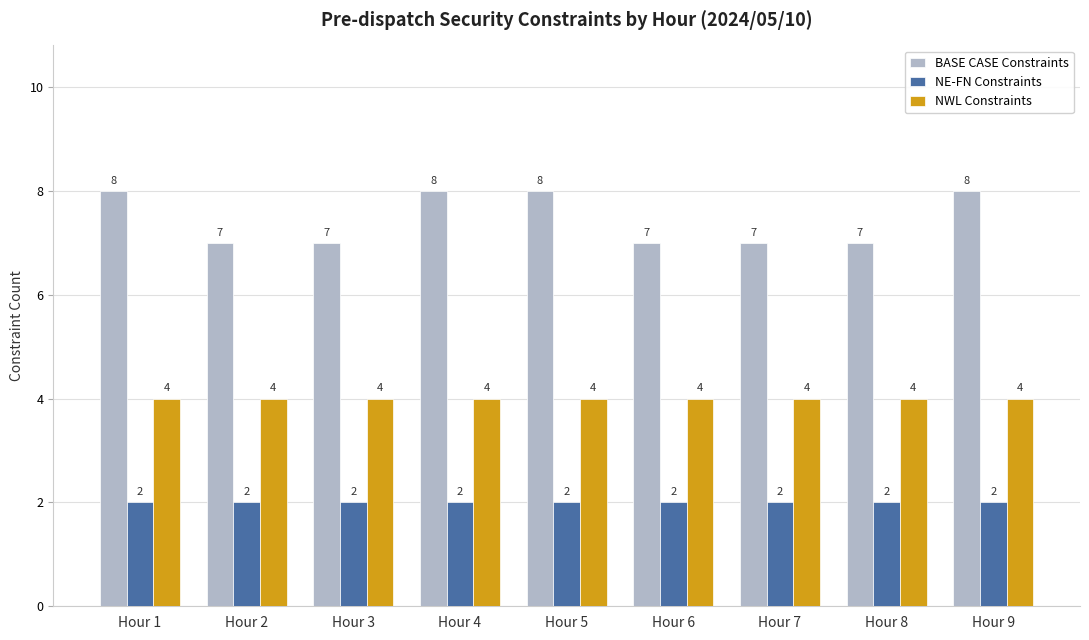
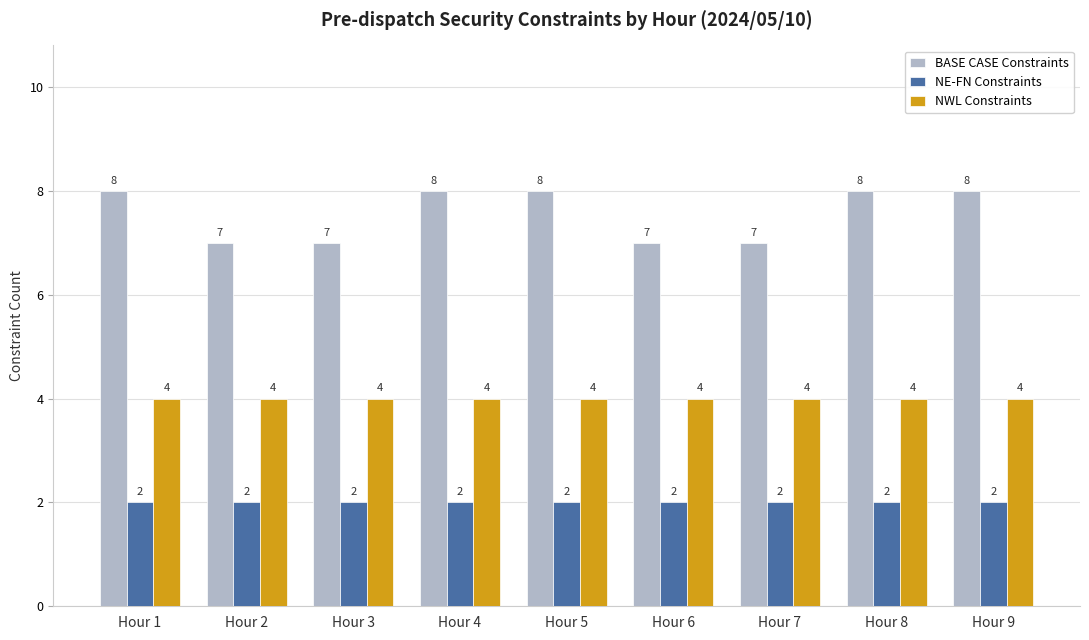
  {
    "BASE CASE Constraints": {
      "Hour 1": 8,
      "Hour 2": 7,
      "Hour 3": 7,
      "Hour 4": 8,
      "Hour 5": 8,
      "Hour 6": 7,
      "Hour 7": 7,
-     "Hour 8": 7,
+     "Hour 8": 8,
      "Hour 9": 8
    },
    "NE-FN Constraints": {
      "Hour 1": 2,
      "Hour 2": 2,
      "Hour 3": 2,
      "Hour 4": 2,
      "Hour 5": 2,
      "Hour 6": 2,
      "Hour 7": 2,
      "Hour 8": 2,
      "Hour 9": 2
    },
    "NWL Constraints": {
      "Hour 1": 4,
      "Hour 2": 4,
      "Hour 3": 4,
      "Hour 4": 4,
      "Hour 5": 4,
      "Hour 6": 4,
      "Hour 7": 4,
      "Hour 8": 4,
      "Hour 9": 4
    }
  }
